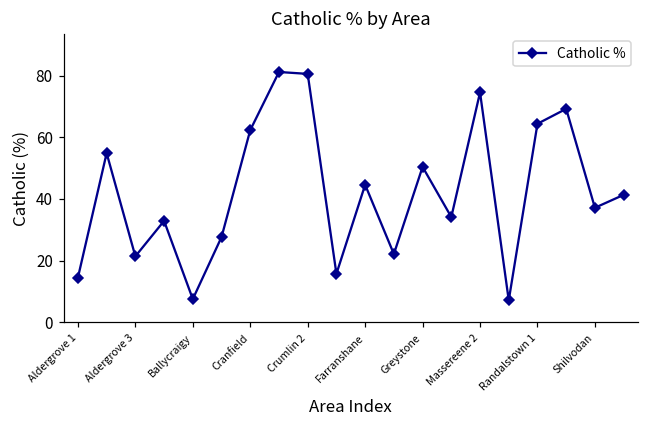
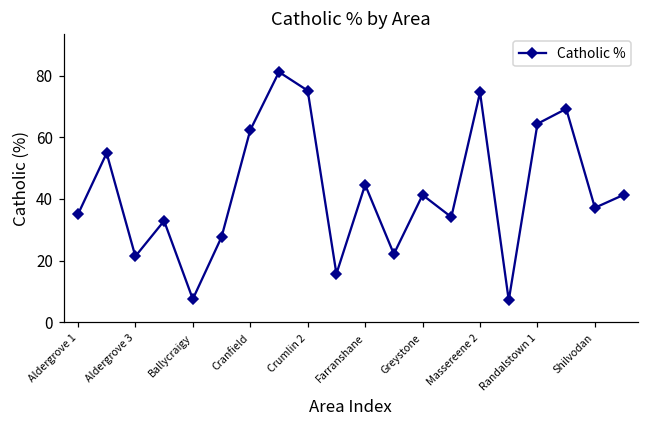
  {
-   "Aldergrove 1": 14,
+   "Aldergrove 1": 35,
    "Aldergrove 3": 21,
    "Ballycraigy": 8,
    "Cranfield": 62,
-   "Crumlin 2": 81,
+   "Crumlin 2": 75,
    "Farranshane": 45,
-   "Greystone": 50,
+   "Greystone": 41,
    "Massereene 2": 75,
    "Randalstown 1": 64,
    "Shilvodan": 37
  }
